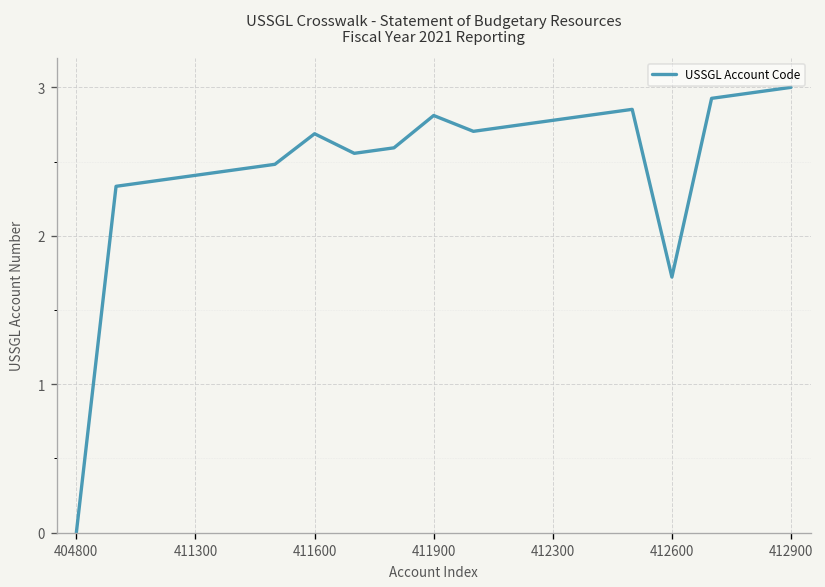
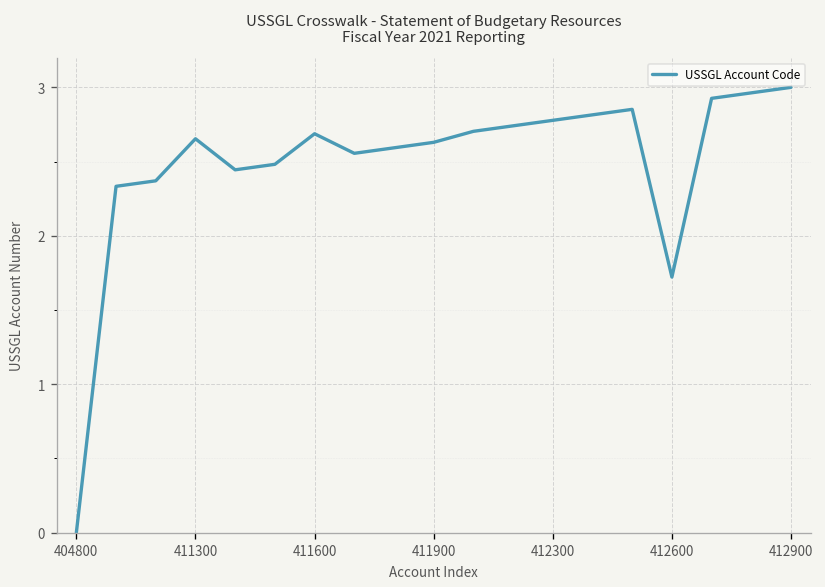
  {
    "404800": 0.00,
-   "411300": 2.41,
+   "411300": 2.65,
    "411600": 2.69,
-   "411900": 2.81,
+   "411900": 2.63,
    "412300": 2.78,
    "412600": 1.72,
    "412900": 3.00
  }
